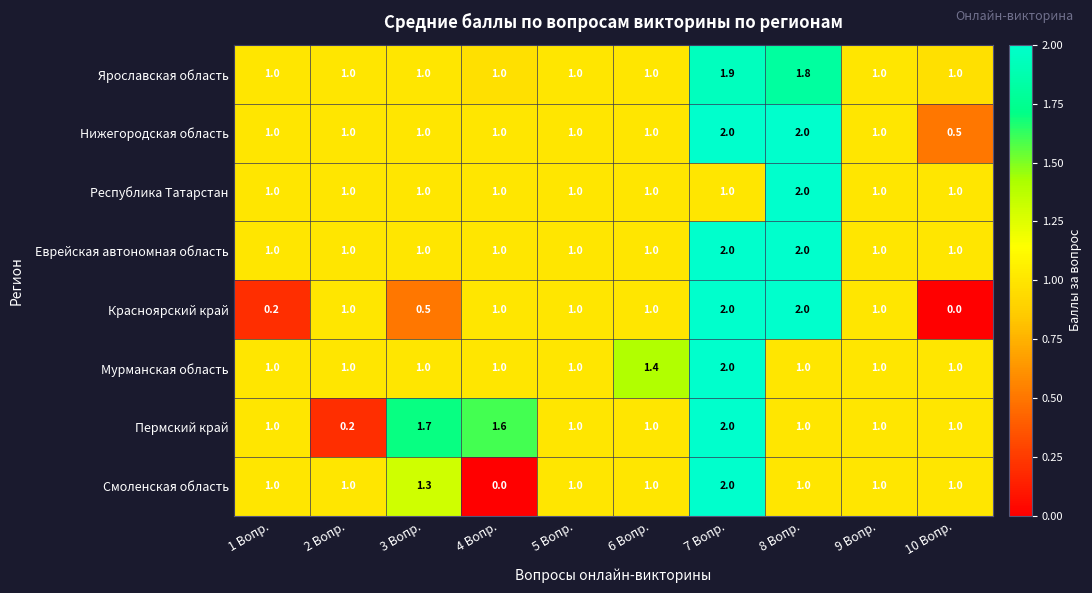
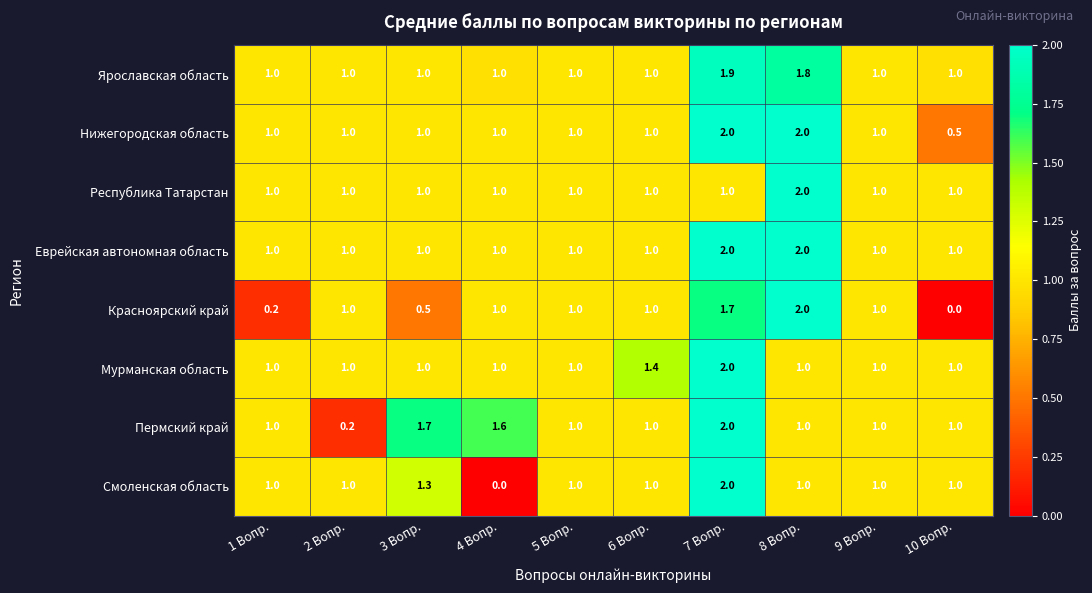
  {
    "Ярославская область": {
      "1 Вопр.": 1.0,
      "2 Вопр.": 1.0,
      "3 Вопр.": 1.0,
      "4 Вопр.": 1.0,
      "5 Вопр.": 1.0,
      "6 Вопр.": 1.0,
      "7 Вопр.": 1.9,
      "8 Вопр.": 1.8,
      "9 Вопр.": 1.0,
      "10 Вопр.": 1.0
    },
    "Нижегородская область": {
      "1 Вопр.": 1.0,
      "2 Вопр.": 1.0,
      "3 Вопр.": 1.0,
      "4 Вопр.": 1.0,
      "5 Вопр.": 1.0,
      "6 Вопр.": 1.0,
      "7 Вопр.": 2.0,
      "8 Вопр.": 2.0,
      "9 Вопр.": 1.0,
      "10 Вопр.": 0.5
    },
    "Республика Татарстан": {
      "1 Вопр.": 1.0,
      "2 Вопр.": 1.0,
      "3 Вопр.": 1.0,
      "4 Вопр.": 1.0,
      "5 Вопр.": 1.0,
      "6 Вопр.": 1.0,
      "7 Вопр.": 1.0,
      "8 Вопр.": 2.0,
      "9 Вопр.": 1.0,
      "10 Вопр.": 1.0
    },
    "Еврейская автономная область": {
      "1 Вопр.": 1.0,
      "2 Вопр.": 1.0,
      "3 Вопр.": 1.0,
      "4 Вопр.": 1.0,
      "5 Вопр.": 1.0,
      "6 Вопр.": 1.0,
      "7 Вопр.": 2.0,
      "8 Вопр.": 2.0,
      "9 Вопр.": 1.0,
      "10 Вопр.": 1.0
    },
    "Красноярский край": {
      "1 Вопр.": 0.2,
      "2 Вопр.": 1.0,
      "3 Вопр.": 0.5,
      "4 Вопр.": 1.0,
      "5 Вопр.": 1.0,
      "6 Вопр.": 1.0,
-     "7 Вопр.": 2.0,
+     "7 Вопр.": 1.7,
      "8 Вопр.": 2.0,
      "9 Вопр.": 1.0,
      "10 Вопр.": 0.0
    },
    "Мурманская область": {
      "1 Вопр.": 1.0,
      "2 Вопр.": 1.0,
      "3 Вопр.": 1.0,
      "4 Вопр.": 1.0,
      "5 Вопр.": 1.0,
      "6 Вопр.": 1.4,
      "7 Вопр.": 2.0,
      "8 Вопр.": 1.0,
      "9 Вопр.": 1.0,
      "10 Вопр.": 1.0
    },
    "Пермский край": {
      "1 Вопр.": 1.0,
      "2 Вопр.": 0.2,
      "3 Вопр.": 1.7,
      "4 Вопр.": 1.6,
      "5 Вопр.": 1.0,
      "6 Вопр.": 1.0,
      "7 Вопр.": 2.0,
      "8 Вопр.": 1.0,
      "9 Вопр.": 1.0,
      "10 Вопр.": 1.0
    },
    "Смоленская область": {
      "1 Вопр.": 1.0,
      "2 Вопр.": 1.0,
      "3 Вопр.": 1.3,
      "4 Вопр.": 0.0,
      "5 Вопр.": 1.0,
      "6 Вопр.": 1.0,
      "7 Вопр.": 2.0,
      "8 Вопр.": 1.0,
      "9 Вопр.": 1.0,
      "10 Вопр.": 1.0
    }
  }
